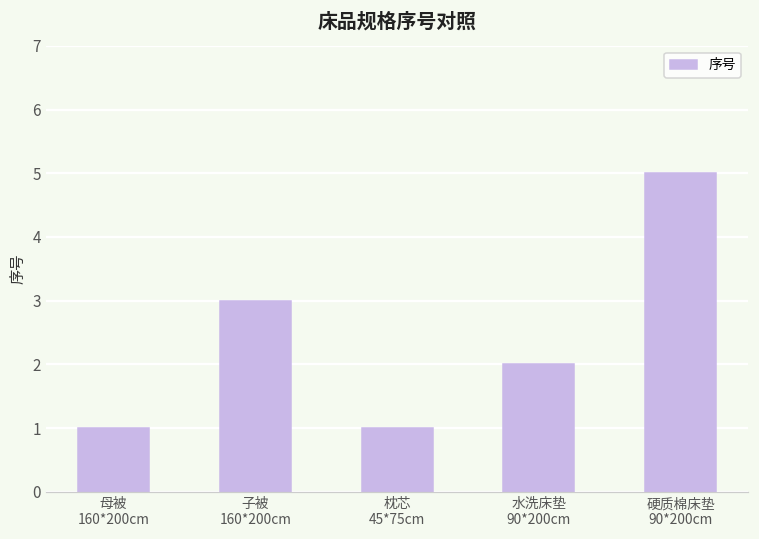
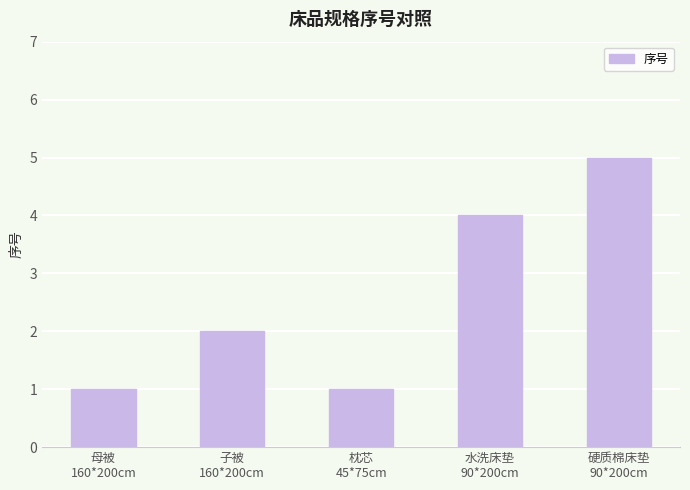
  {
    "母被 160*200cm": 1,
-   "子被 160*200cm": 3,
+   "子被 160*200cm": 2,
    "枕芯 45*75cm": 1,
-   "水洗床垫 90*200cm": 2,
+   "水洗床垫 90*200cm": 4,
    "硬质棉床垫 90*200cm": 5
  }
